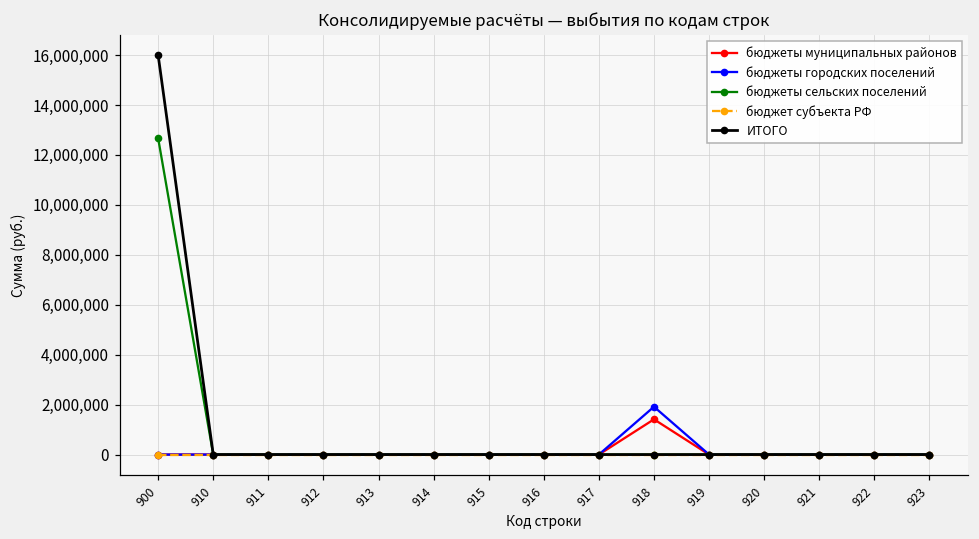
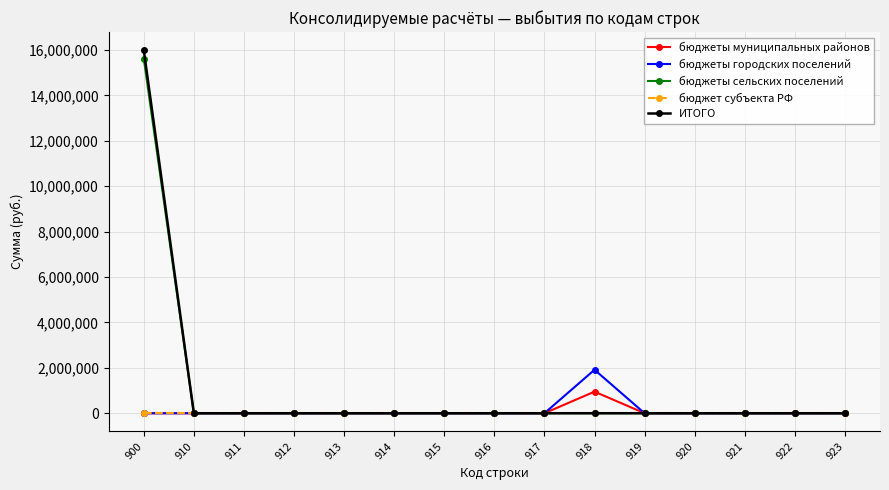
  {
    "бюджеты муниципальных районов": {
-     "918": "1,400,000"
+     "918": "1,000,000"
    },
    "бюджеты городских поселений": {
      "918": "1,900,000"
    },
    "бюджеты сельских поселений": {
-     "900": "12,700,000"
+     "900": "15,600,000"
    },
    "ИТОГО": {
      "900": "16,000,000"
    }
  }
